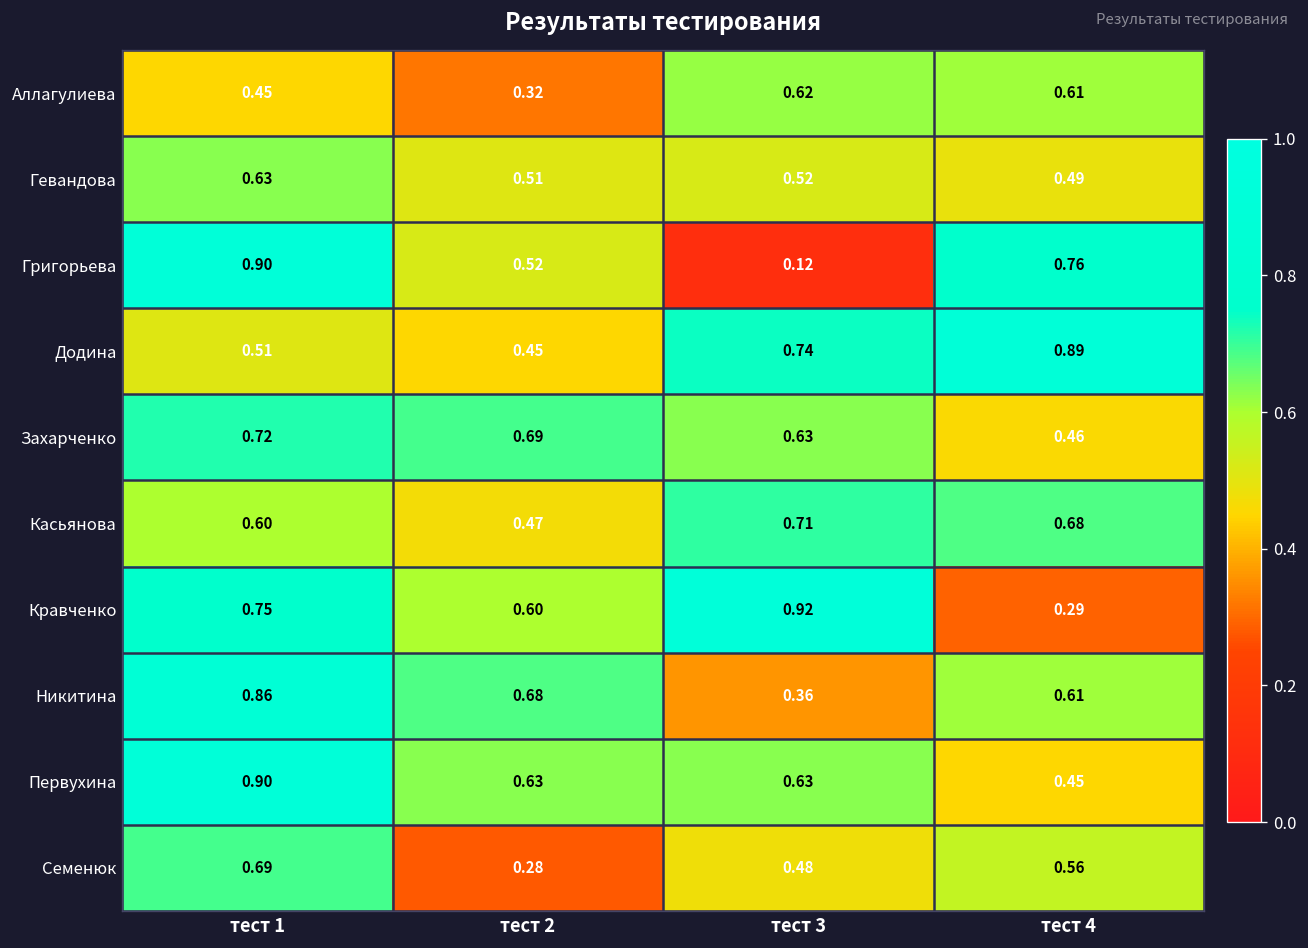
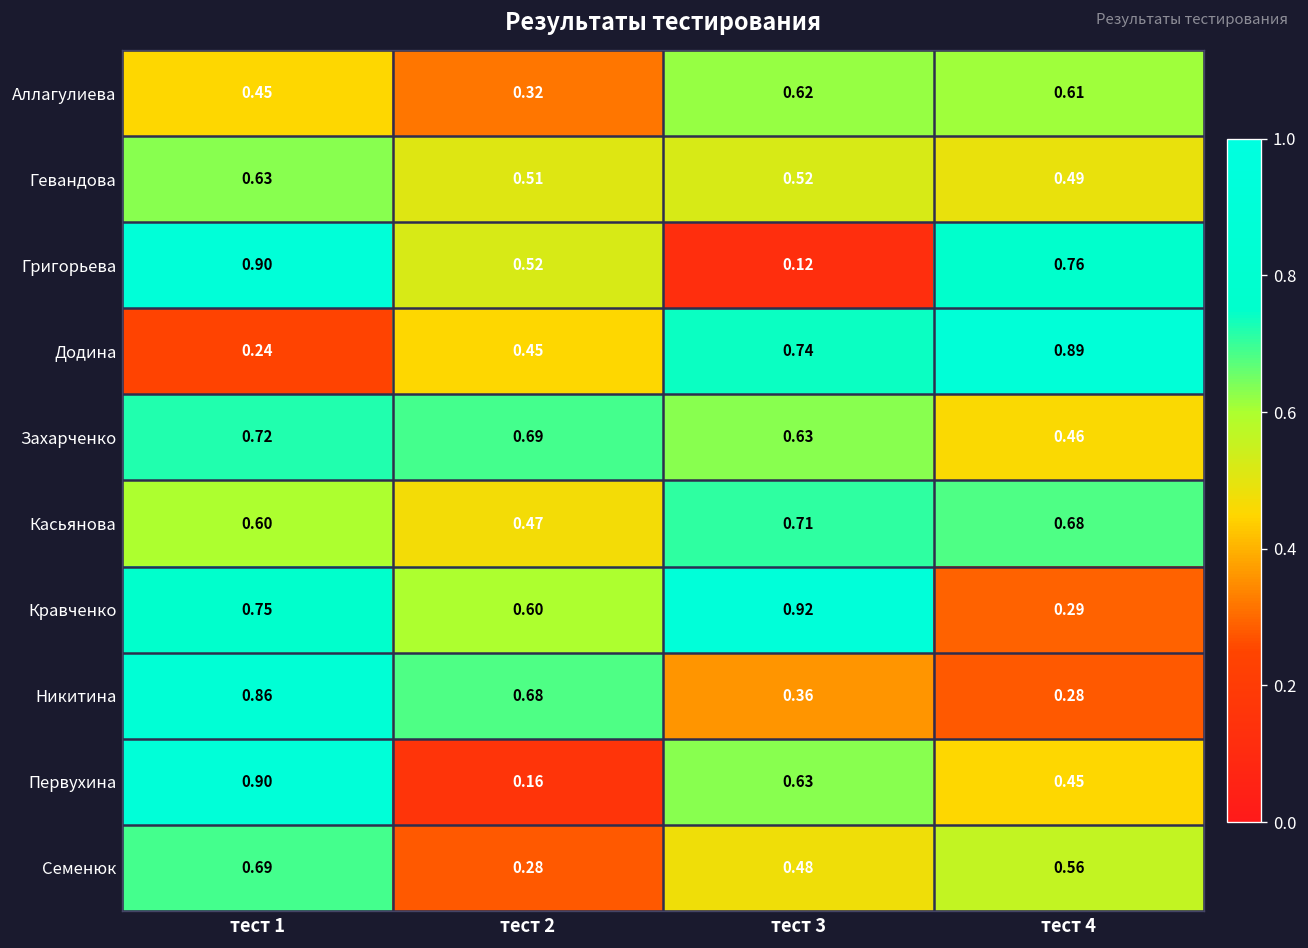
  {
    "Аллагулиева": {
      "тест 1": 0.45,
      "тест 2": 0.32,
      "тест 3": 0.62,
      "тест 4": 0.61
    },
    "Гевандова": {
      "тест 1": 0.63,
      "тест 2": 0.51,
      "тест 3": 0.52,
      "тест 4": 0.49
    },
    "Григорьева": {
      "тест 1": 0.90,
      "тест 2": 0.52,
      "тест 3": 0.12,
      "тест 4": 0.76
    },
    "Додина": {
-     "тест 1": 0.51,
+     "тест 1": 0.24,
      "тест 2": 0.45,
      "тест 3": 0.74,
      "тест 4": 0.89
    },
    "Захарченко": {
      "тест 1": 0.72,
      "тест 2": 0.69,
      "тест 3": 0.63,
      "тест 4": 0.46
    },
    "Касьянова": {
      "тест 1": 0.60,
      "тест 2": 0.47,
      "тест 3": 0.71,
      "тест 4": 0.68
    },
    "Кравченко": {
      "тест 1": 0.75,
      "тест 2": 0.60,
      "тест 3": 0.92,
      "тест 4": 0.29
    },
    "Никитина": {
      "тест 1": 0.86,
      "тест 2": 0.68,
      "тест 3": 0.36,
-     "тест 4": 0.61
+     "тест 4": 0.28
    },
    "Первухина": {
      "тест 1": 0.90,
-     "тест 2": 0.63,
+     "тест 2": 0.16,
      "тест 3": 0.63,
      "тест 4": 0.45
    },
    "Семенюк": {
      "тест 1": 0.69,
      "тест 2": 0.28,
      "тест 3": 0.48,
      "тест 4": 0.56
    }
  }
